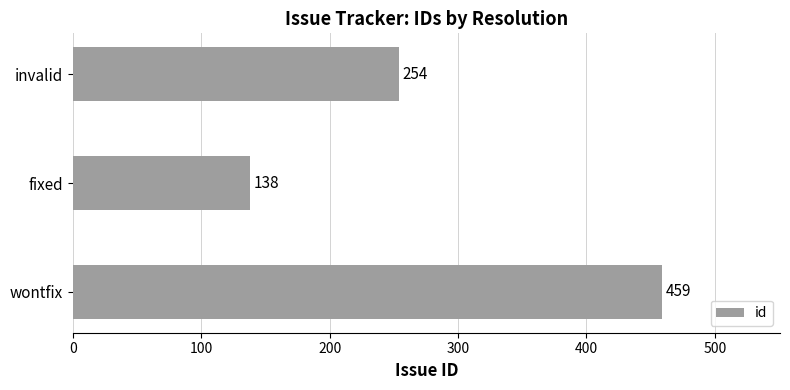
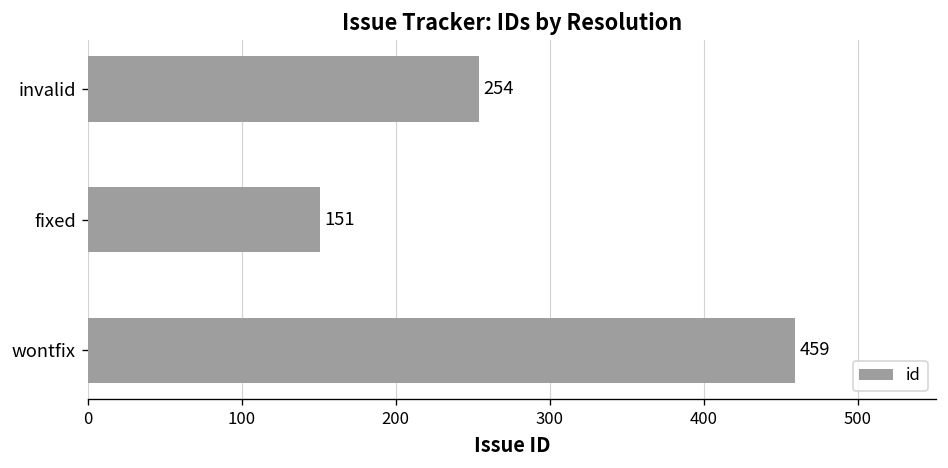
  {
    "invalid": 254,
-   "fixed": 138,
+   "fixed": 151,
    "wontfix": 459
  }
